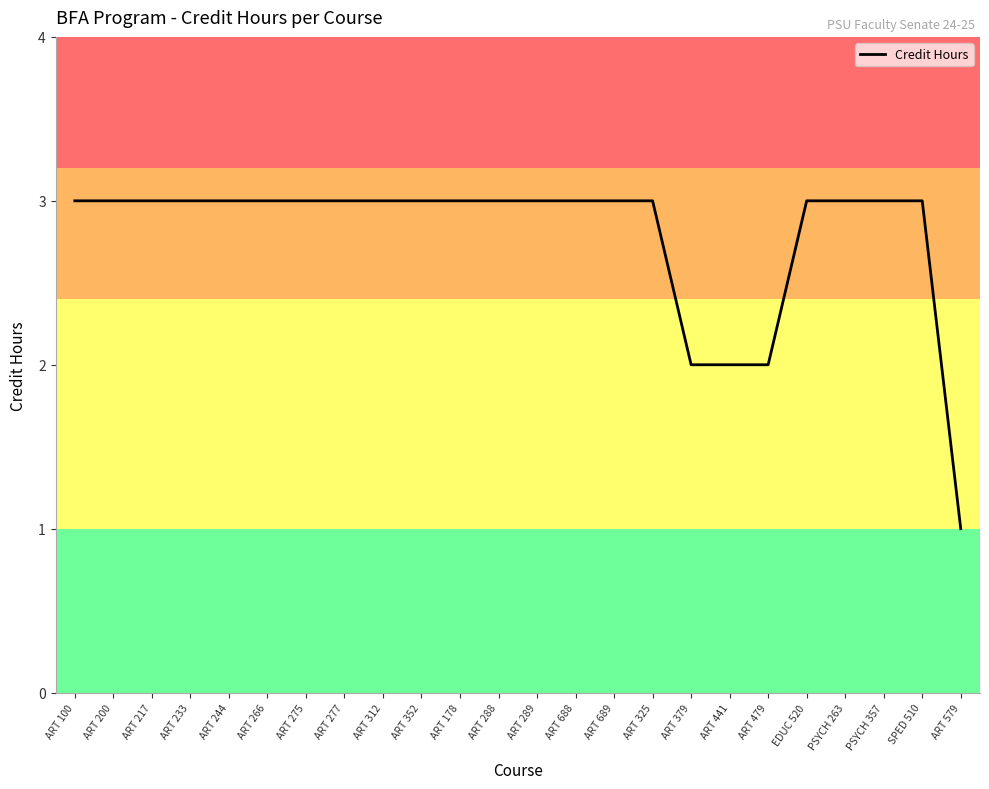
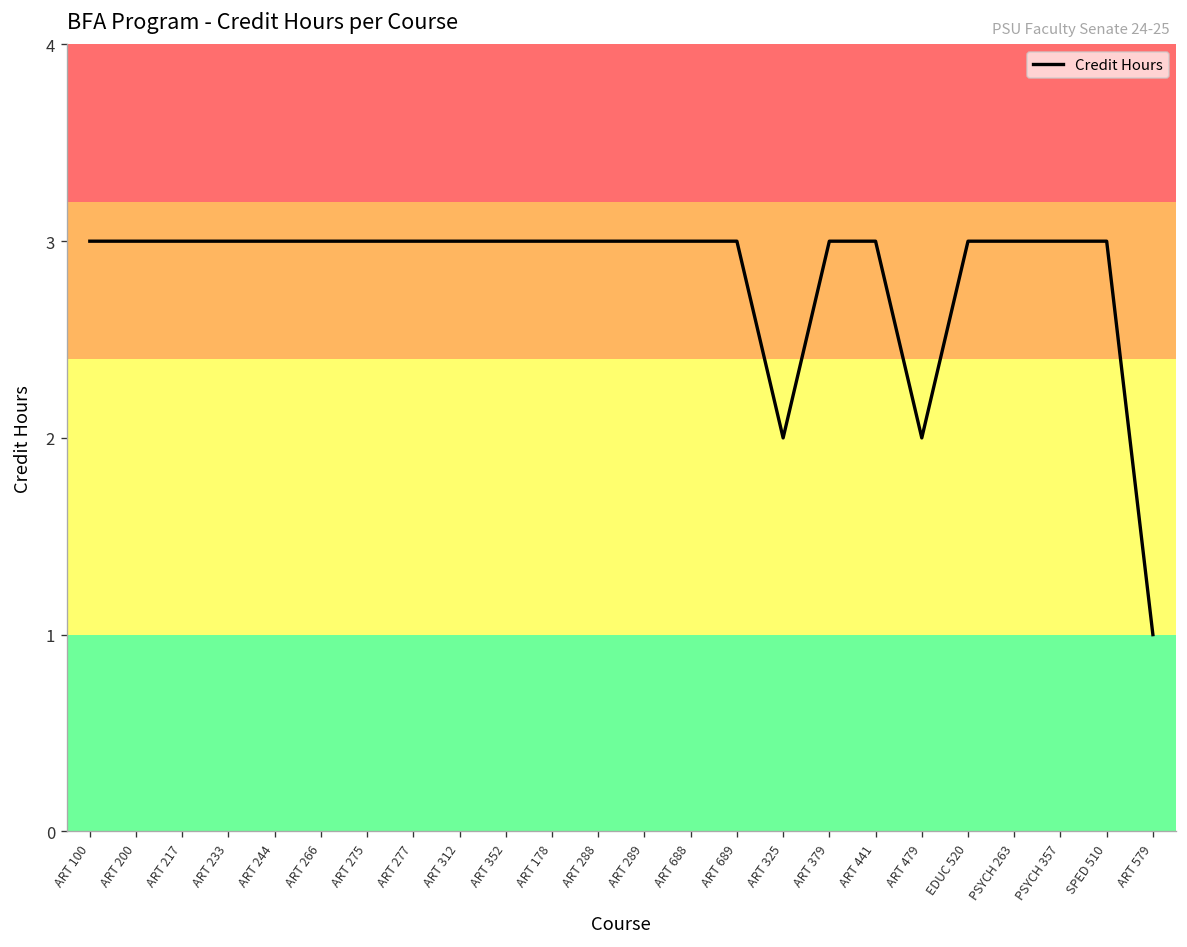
  {
    "ART 100": 3,
    "ART 200": 3,
    "ART 217": 3,
    "ART 233": 3,
    "ART 244": 3,
    "ART 266": 3,
    "ART 275": 3,
    "ART 277": 3,
    "ART 312": 3,
    "ART 352": 3,
    "ART 178": 3,
    "ART 288": 3,
    "ART 289": 3,
    "ART 688": 3,
    "ART 689": 3,
-   "ART 325": 3,
-   "ART 379": 2,
-   "ART 441": 2,
+   "ART 325": 2,
+   "ART 379": 3,
+   "ART 441": 3,
    "ART 479": 2,
    "EDUC 520": 3,
    "PSYCH 263": 3,
    "PSYCH 357": 3,
    "SPED 510": 3,
    "ART 579": 1
  }
